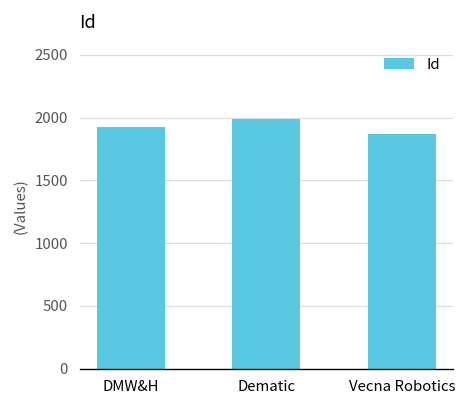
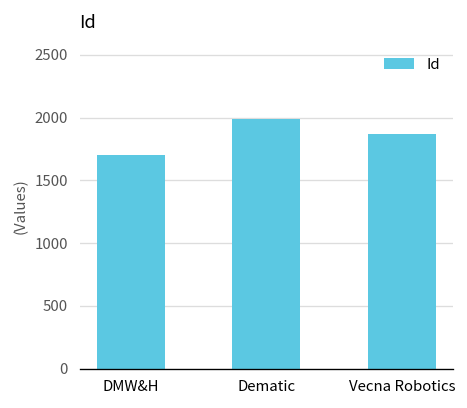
  {
-   "DMW&H": 1930,
+   "DMW&H": 1700,
    "Dematic": 1990,
    "Vecna Robotics": 1870
  }
